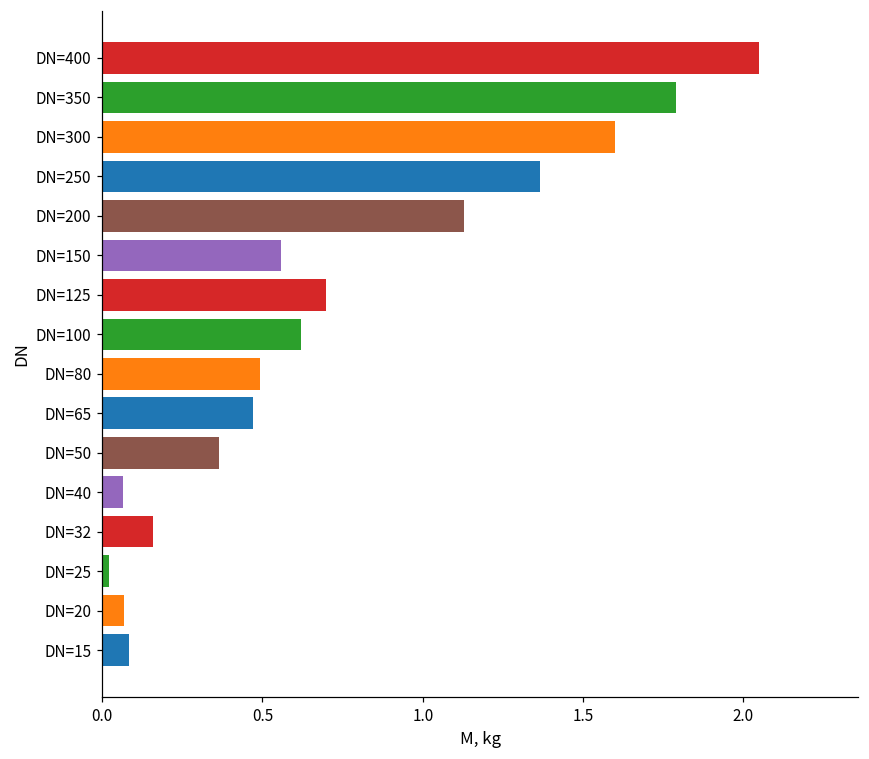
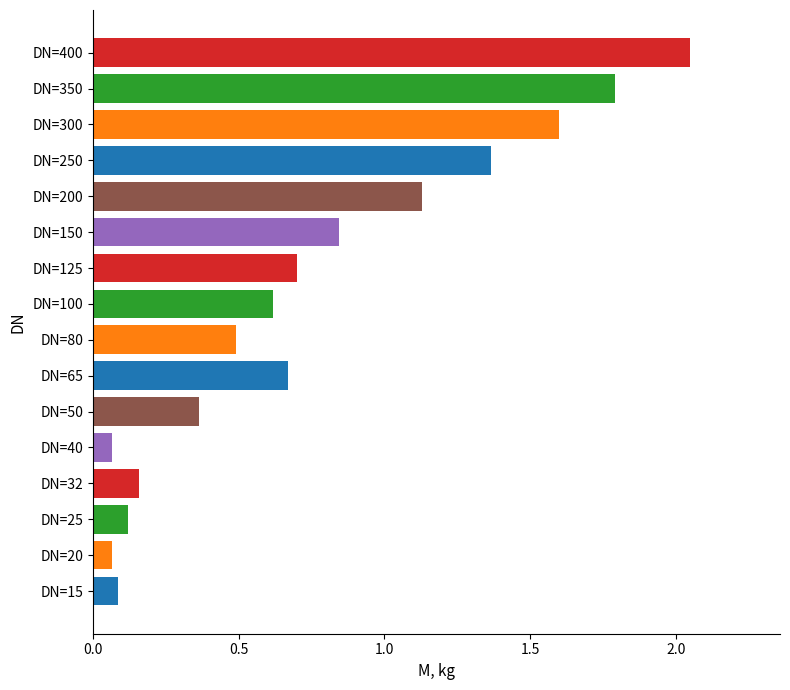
  {
    "DN=400": 2.05,
    "DN=350": 1.79,
    "DN=300": 1.60,
    "DN=250": 1.37,
    "DN=200": 1.13,
-   "DN=150": 0.56,
+   "DN=150": 0.85,
    "DN=125": 0.70,
    "DN=100": 0.62,
    "DN=80": 0.49,
-   "DN=65": 0.47,
+   "DN=65": 0.67,
    "DN=50": 0.36,
    "DN=40": 0.07,
    "DN=32": 0.16,
-   "DN=25": 0.02,
+   "DN=25": 0.12,
    "DN=20": 0.07,
    "DN=15": 0.09
  }
